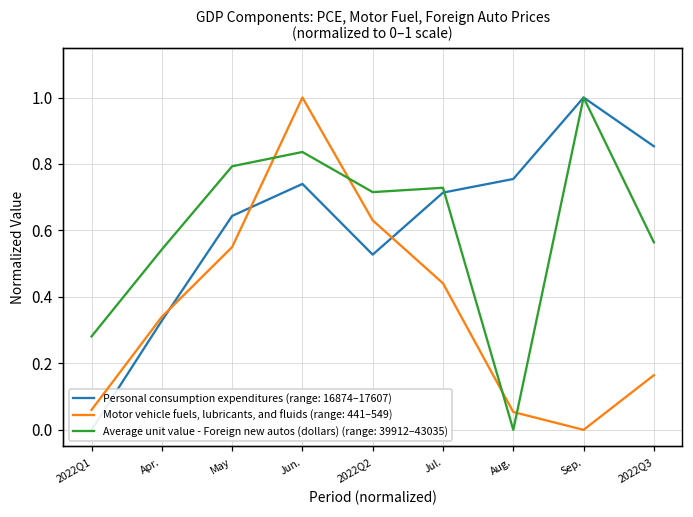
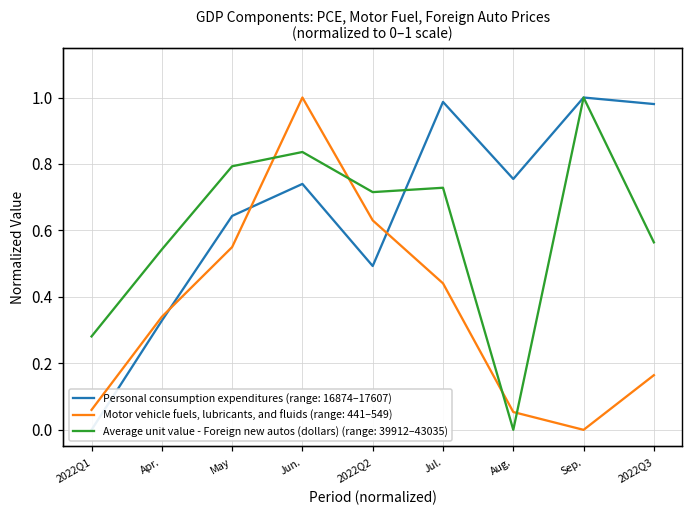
  {
    "Personal consumption expenditures (range: 16874–17607)": {
      "Apr.": 0.33,
      "May": 0.64,
      "Jun.": 0.74,
-     "2022Q2": 0.53,
-     "Jul.": 0.71,
+     "2022Q2": 0.49,
+     "Jul.": 0.99,
      "Aug.": 0.75,
      "Sep.": 1.00,
-     "2022Q3": 0.85
+     "2022Q3": 0.98
    }
  }
